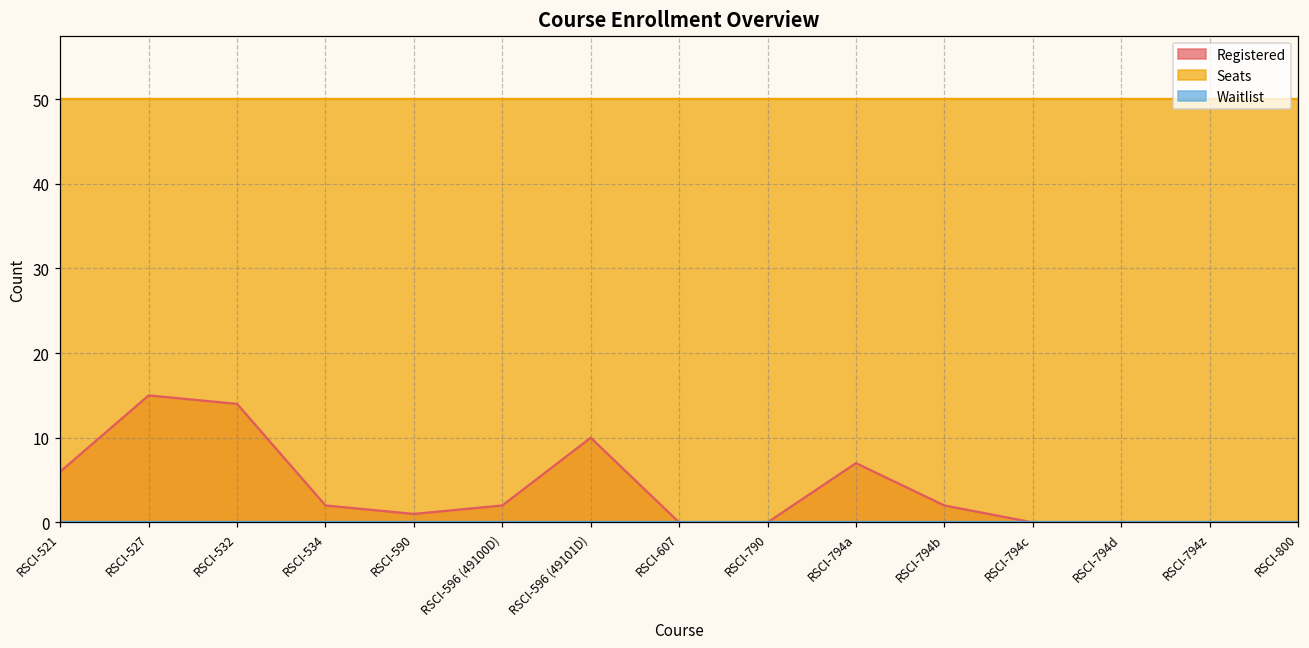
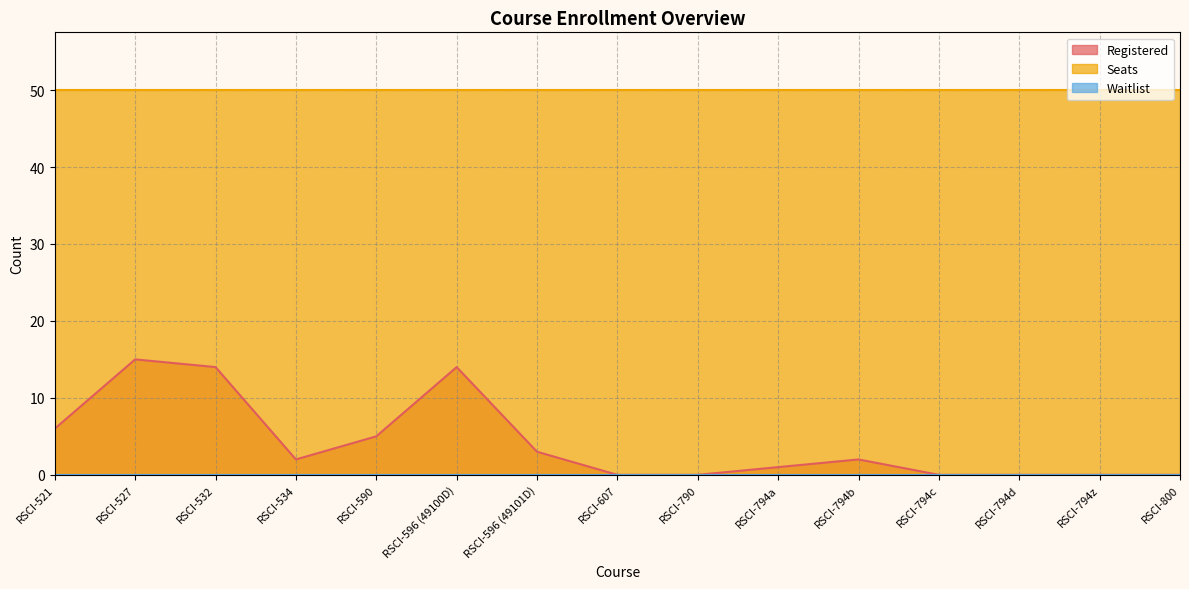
  {
    "Registered": {
      "RSCI-521": 6,
      "RSCI-527": 15,
      "RSCI-532": 14,
      "RSCI-534": 2,
-     "RSCI-590": 1,
-     "RSCI-596 (49100D)": 2,
-     "RSCI-596 (49101D)": 10,
-     "RSCI-794a": 7,
+     "RSCI-590": 5,
+     "RSCI-596 (49100D)": 14,
+     "RSCI-596 (49101D)": 3,
+     "RSCI-794a": 1,
      "RSCI-794b": 2
    },
    "Seats": {
      "RSCI-521": 50,
      "RSCI-527": 50,
      "RSCI-532": 50,
      "RSCI-534": 50,
      "RSCI-590": 50,
      "RSCI-596 (49100D)": 50,
      "RSCI-596 (49101D)": 50,
      "RSCI-607": 50,
      "RSCI-790": 50,
      "RSCI-794a": 50,
      "RSCI-794b": 50,
      "RSCI-794c": 50,
      "RSCI-794d": 50,
      "RSCI-800": 50
    },
    "Waitlist": {
      "RSCI-521": 0,
      "RSCI-527": 0,
      "RSCI-532": 0,
      "RSCI-534": 0,
      "RSCI-590": 0,
      "RSCI-596 (49100D)": 0,
      "RSCI-596 (49101D)": 0,
      "RSCI-794a": 0,
      "RSCI-794b": 0
    }
  }
